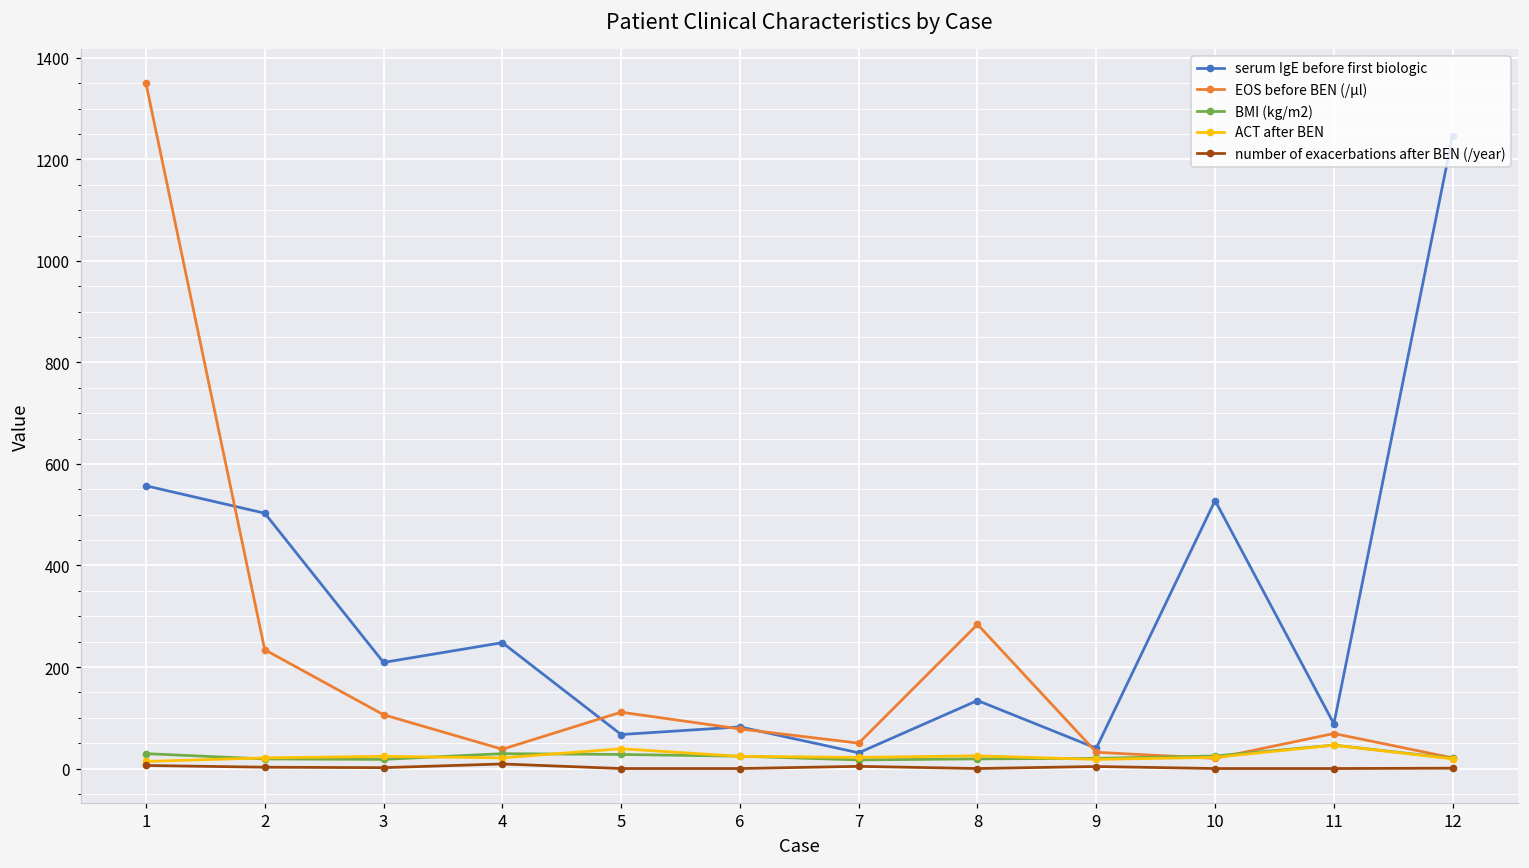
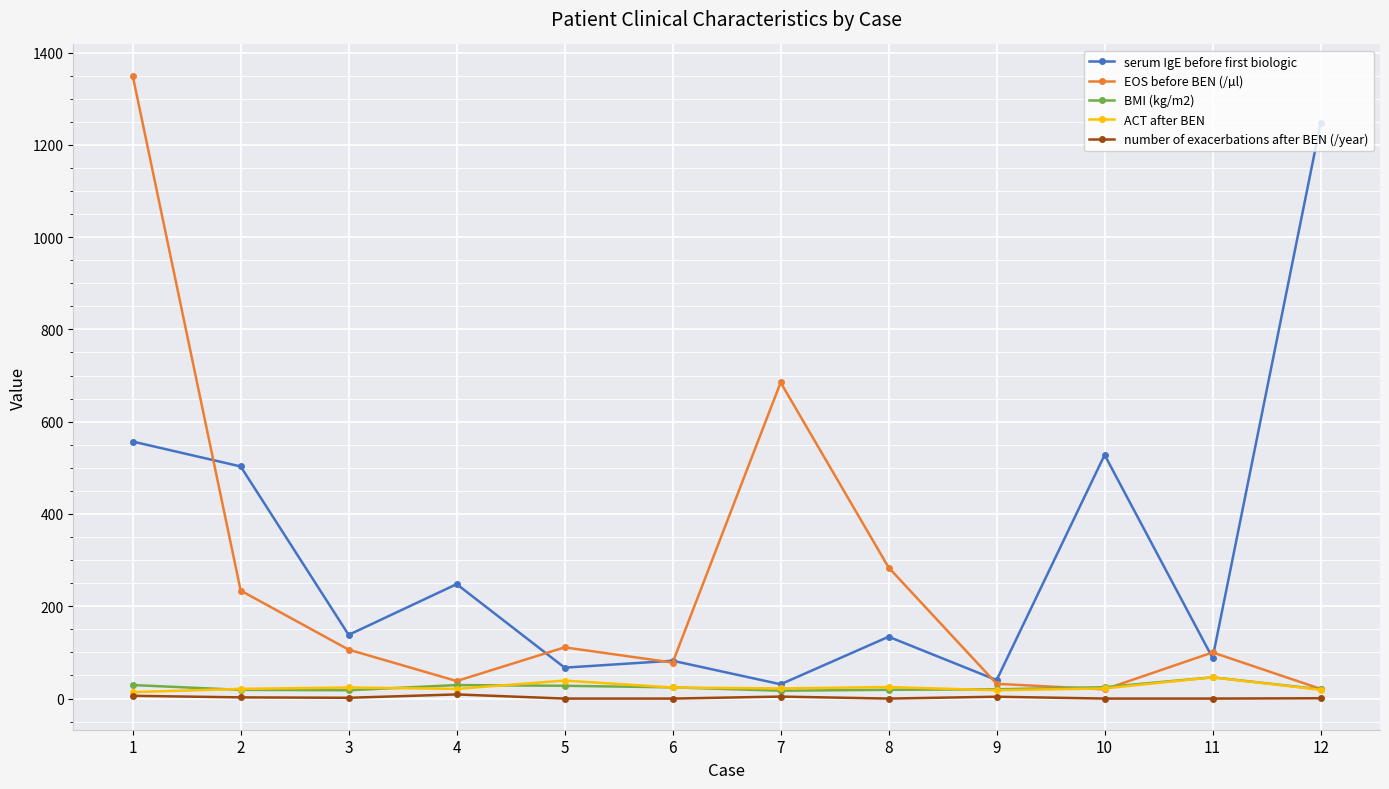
  {
    "serum IgE before first biologic": {
      "1": 560,
      "2": 500,
-     "3": 210,
+     "3": 140,
      "4": 250,
      "5": 70,
      "7": 30,
      "8": 130,
      "9": 40,
      "10": 530,
      "11": 90
    },
    "EOS before BEN (/µl)": {
      "1": 1350,
      "2": 230,
      "3": 110,
      "4": 40,
      "5": 110,
-     "7": 50,
+     "7": 690,
      "8": 280,
      "9": 30,
-     "11": 70
+     "11": 100
    },
    "BMI (kg/m2)": {
      "1": 30,
      "3": 20,
      "4": 30,
      "5": 30,
      "8": 20
    },
    "ACT after BEN": {
      "1": 10,
      "3": 20,
      "4": 20,
      "5": 40,
      "8": 30
    },
    "number of exacerbations after BEN (/year)": {
      "1": 10,
      "2": 0,
      "3": 0,
      "4": 10,
      "5": 0,
      "6": 0,
      "7": 0,
      "8": 0,
      "9": 0,
      "10": 0,
      "11": 0,
      "12": 0
    }
  }
